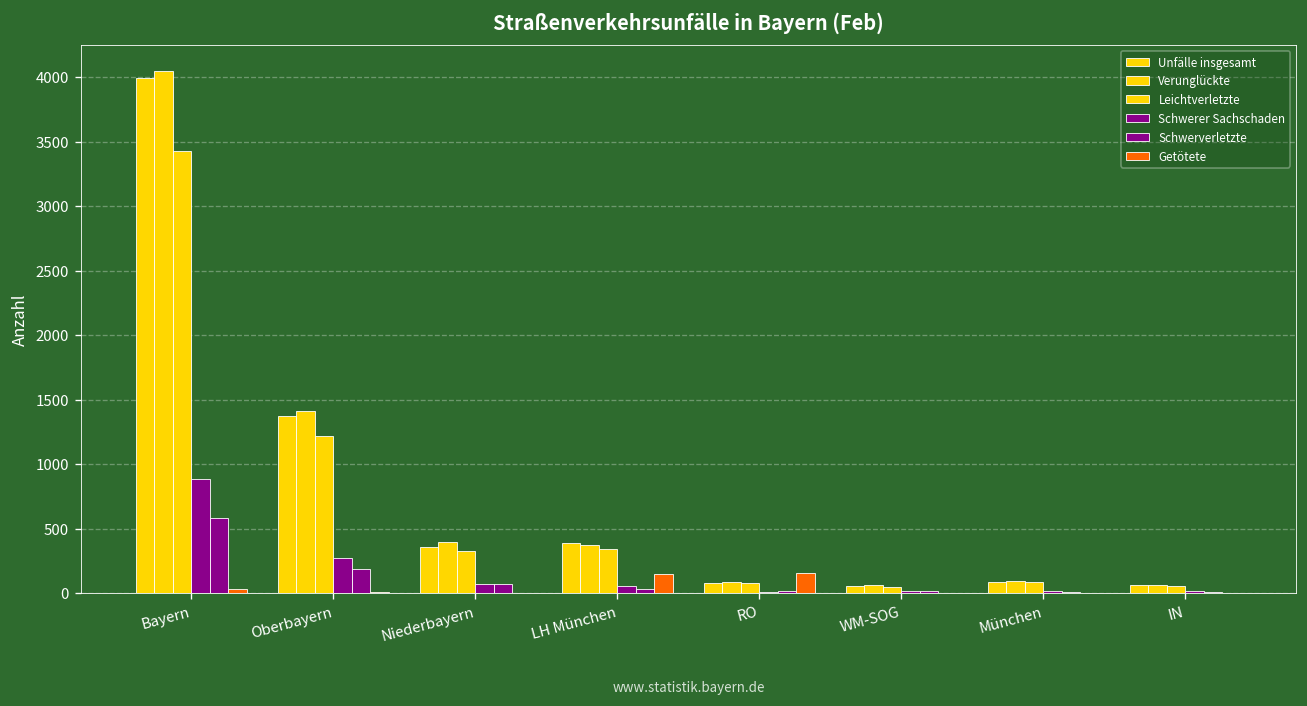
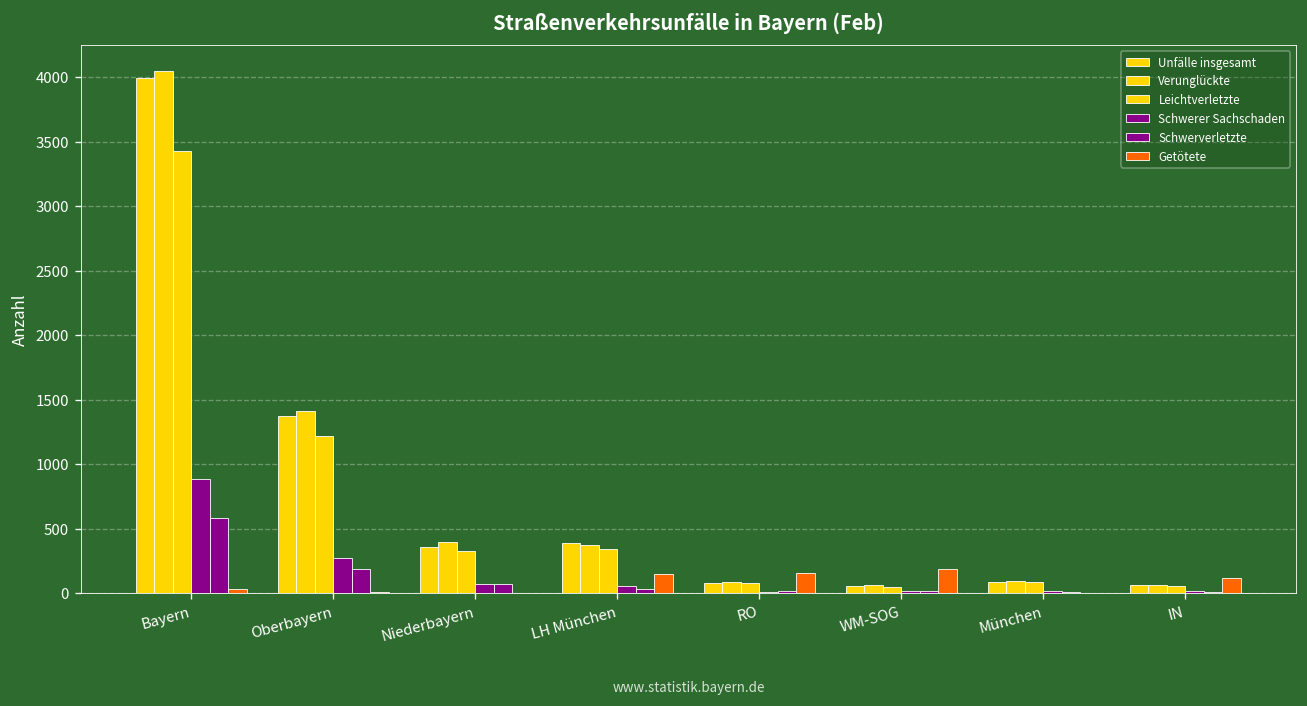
  {
    "Getötete": {
      "Bayern": 30,
      "LH München": 150,
      "RO": 150,
-     "WM-SOG": 0,
+     "WM-SOG": 180,
      "München": 0,
-     "IN": 0
+     "IN": 120
    }
  }
